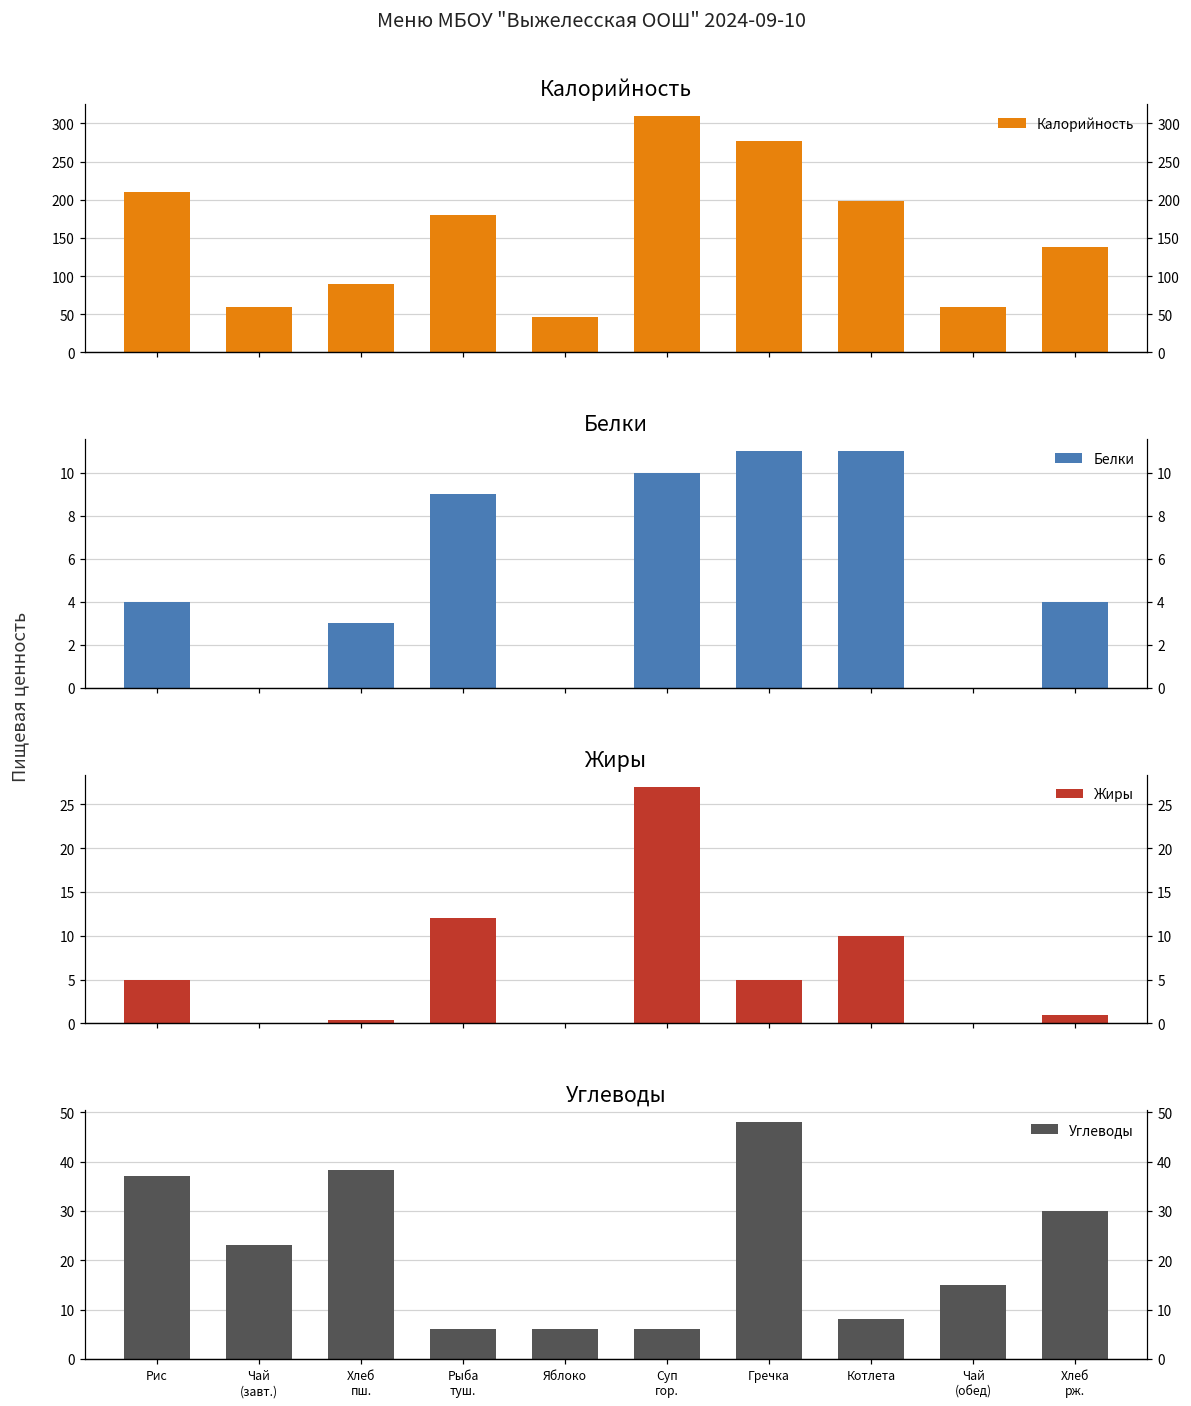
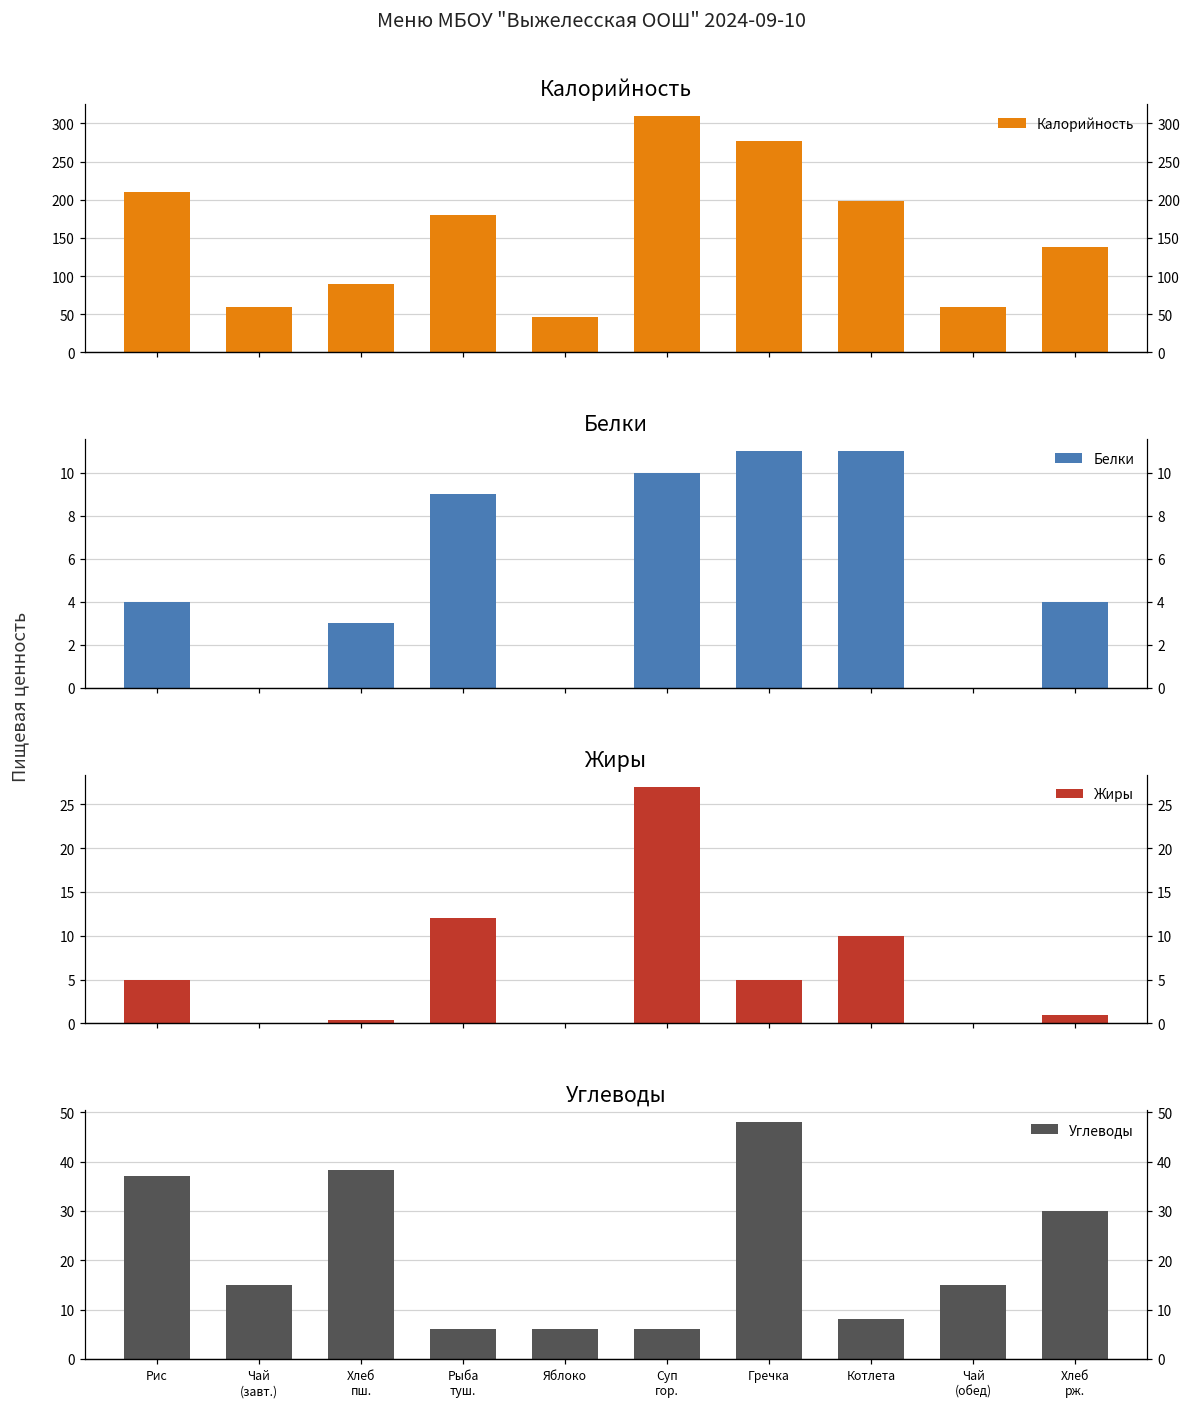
  {
    "Углеводы": {
      "Рис": 37,
-     "Чай (завт.)": 23,
+     "Чай (завт.)": 15,
      "Хлеб пш.": 38,
      "Рыба туш.": 6,
      "Яблоко": 6,
      "Суп гор.": 6,
      "Гречка": 48,
      "Котлета": 8,
      "Чай (обед)": 15,
      "Хлеб рж.": 30
    }
  }
